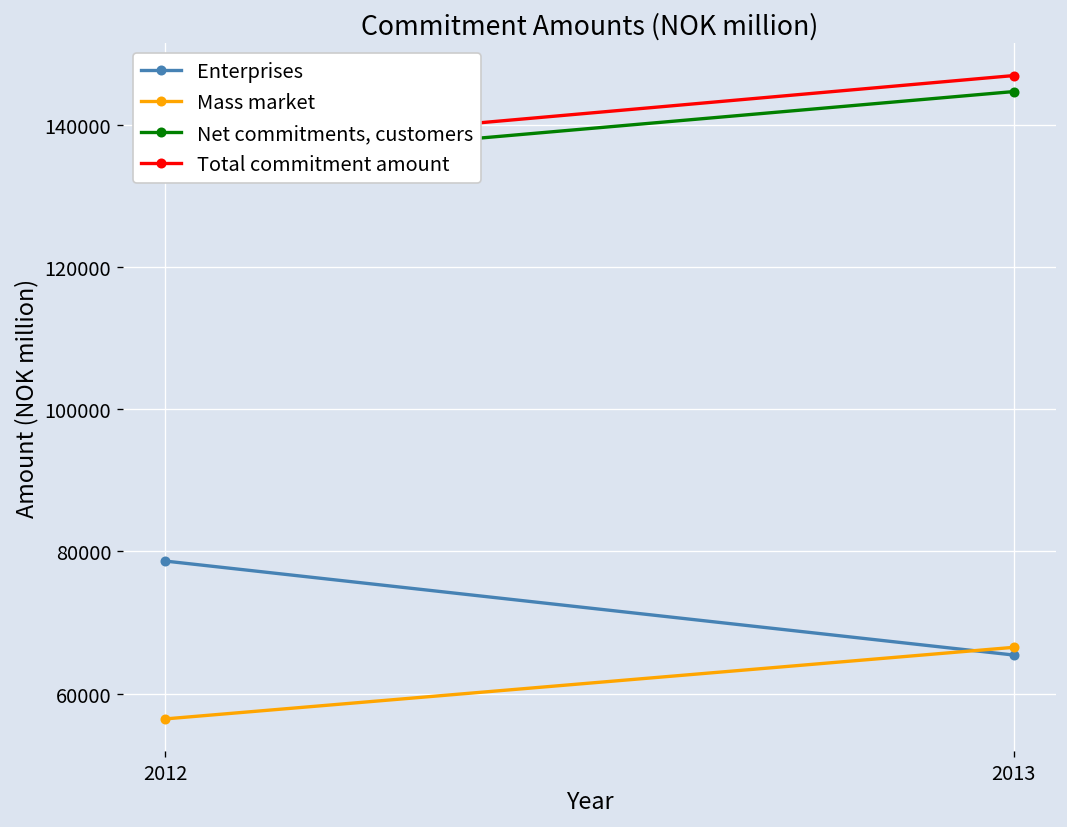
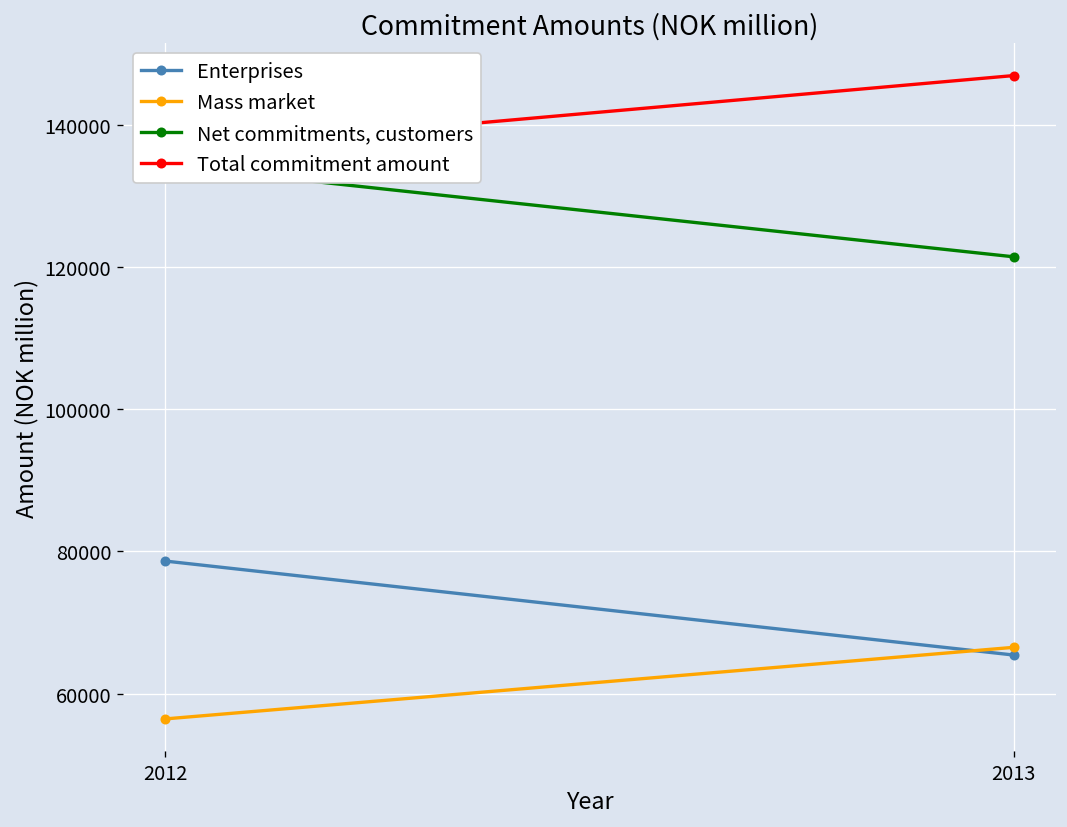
  {
    "Enterprises": {
      "2012": 79000,
      "2013": 65000
    },
    "Mass market": {
      "2012": 56000,
      "2013": 66000
    },
    "Net commitments, customers": {
-     "2013": 145000
+     "2013": 121000
    },
    "Total commitment amount": {
      "2013": 147000
    }
  }
